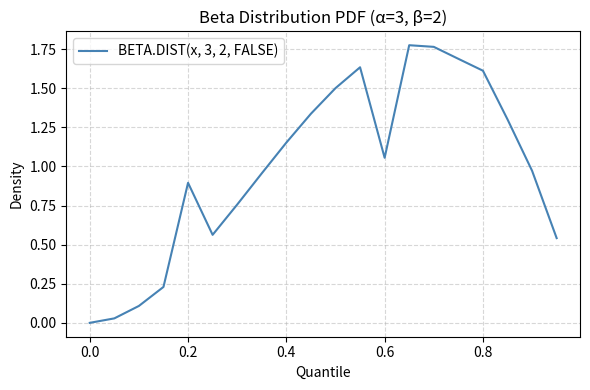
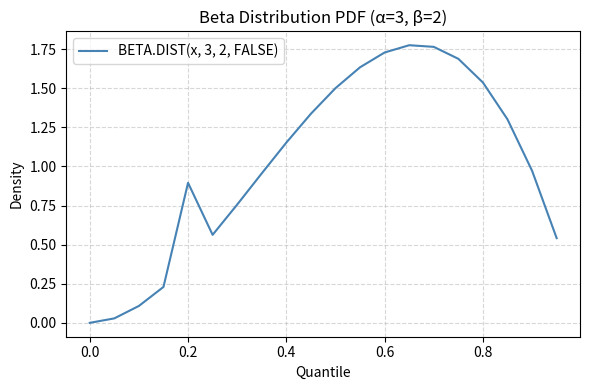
  {
    "0.0": 0.00,
    "0.2": 0.90,
    "0.4": 1.15,
-   "0.6": 1.06,
-   "0.8": 1.61
+   "0.6": 1.73,
+   "0.8": 1.54
  }
